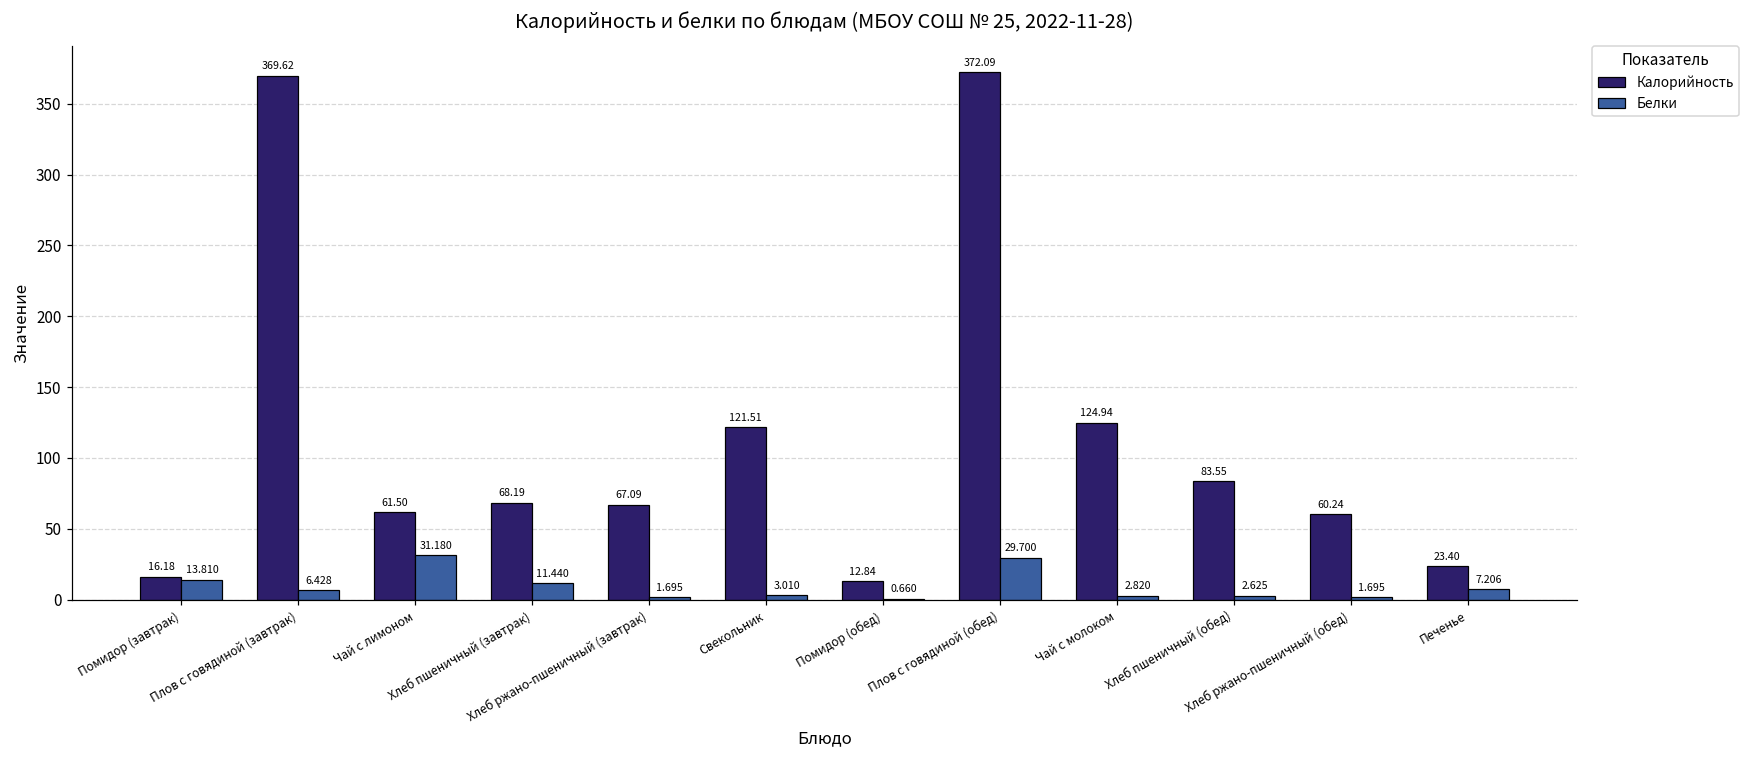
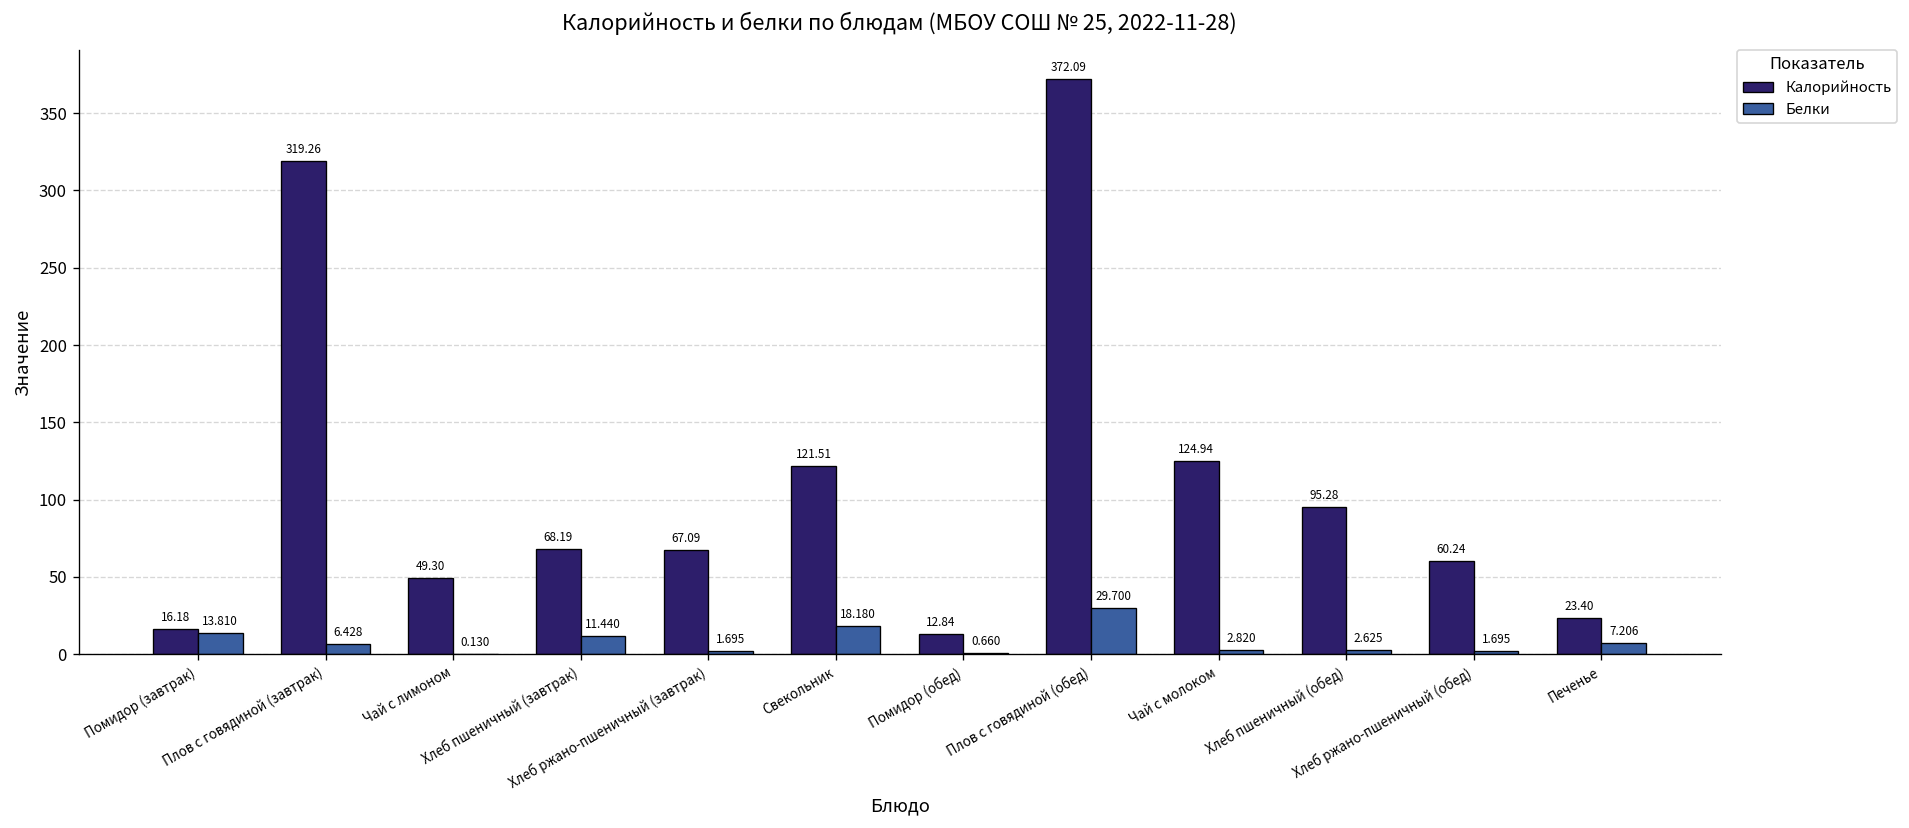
  {
    "Калорийность": {
      "Помидор (завтрак)": 16.18,
-     "Плов с говядиной (завтрак)": 369.62,
-     "Чай с лимоном": 61.50,
+     "Плов с говядиной (завтрак)": 319.26,
+     "Чай с лимоном": 49.30,
      "Хлеб пшеничный (завтрак)": 68.19,
      "Хлеб ржано-пшеничный (завтрак)": 67.09,
      "Свекольник": 121.51,
      "Помидор (обед)": 12.84,
      "Плов с говядиной (обед)": 372.09,
      "Чай с молоком": 124.94,
-     "Хлеб пшеничный (обед)": 83.55,
+     "Хлеб пшеничный (обед)": 95.28,
      "Хлеб ржано-пшеничный (обед)": 60.24,
      "Печенье": 23.40
    },
    "Белки": {
      "Помидор (завтрак)": 13.810,
      "Плов с говядиной (завтрак)": 6.428,
-     "Чай с лимоном": 31.180,
+     "Чай с лимоном": 0.130,
      "Хлеб пшеничный (завтрак)": 11.440,
      "Хлеб ржано-пшеничный (завтрак)": 1.695,
-     "Свекольник": 3.010,
+     "Свекольник": 18.180,
      "Помидор (обед)": 0.660,
      "Плов с говядиной (обед)": 29.700,
      "Чай с молоком": 2.820,
      "Хлеб пшеничный (обед)": 2.625,
      "Хлеб ржано-пшеничный (обед)": 1.695,
      "Печенье": 7.206
    }
  }
